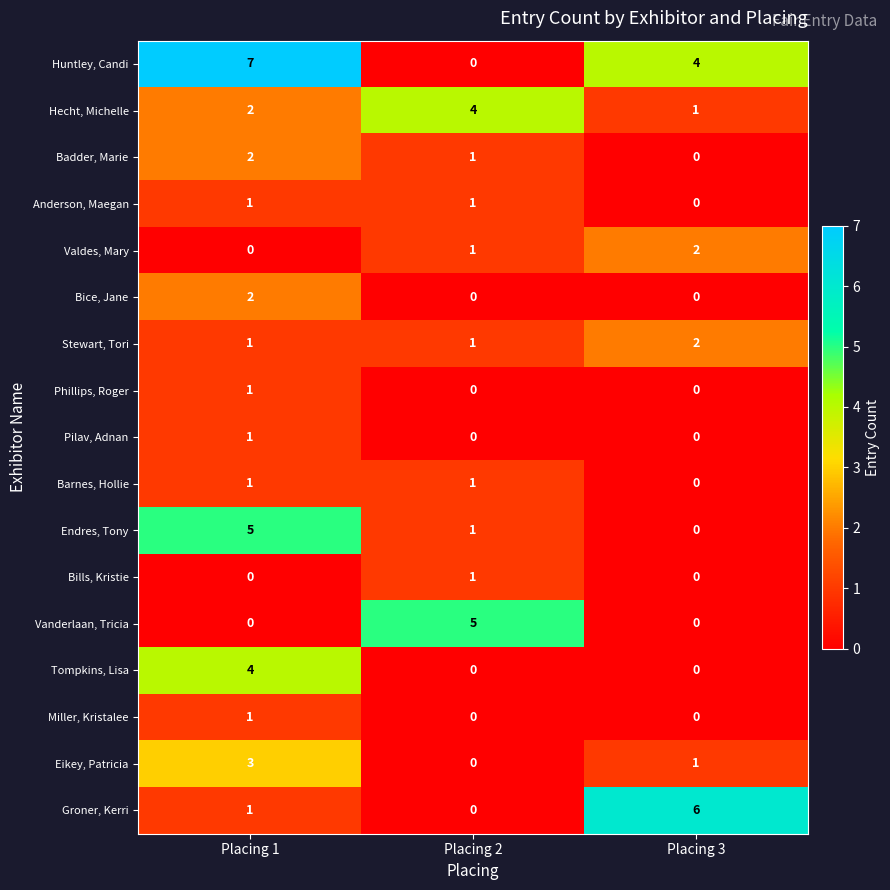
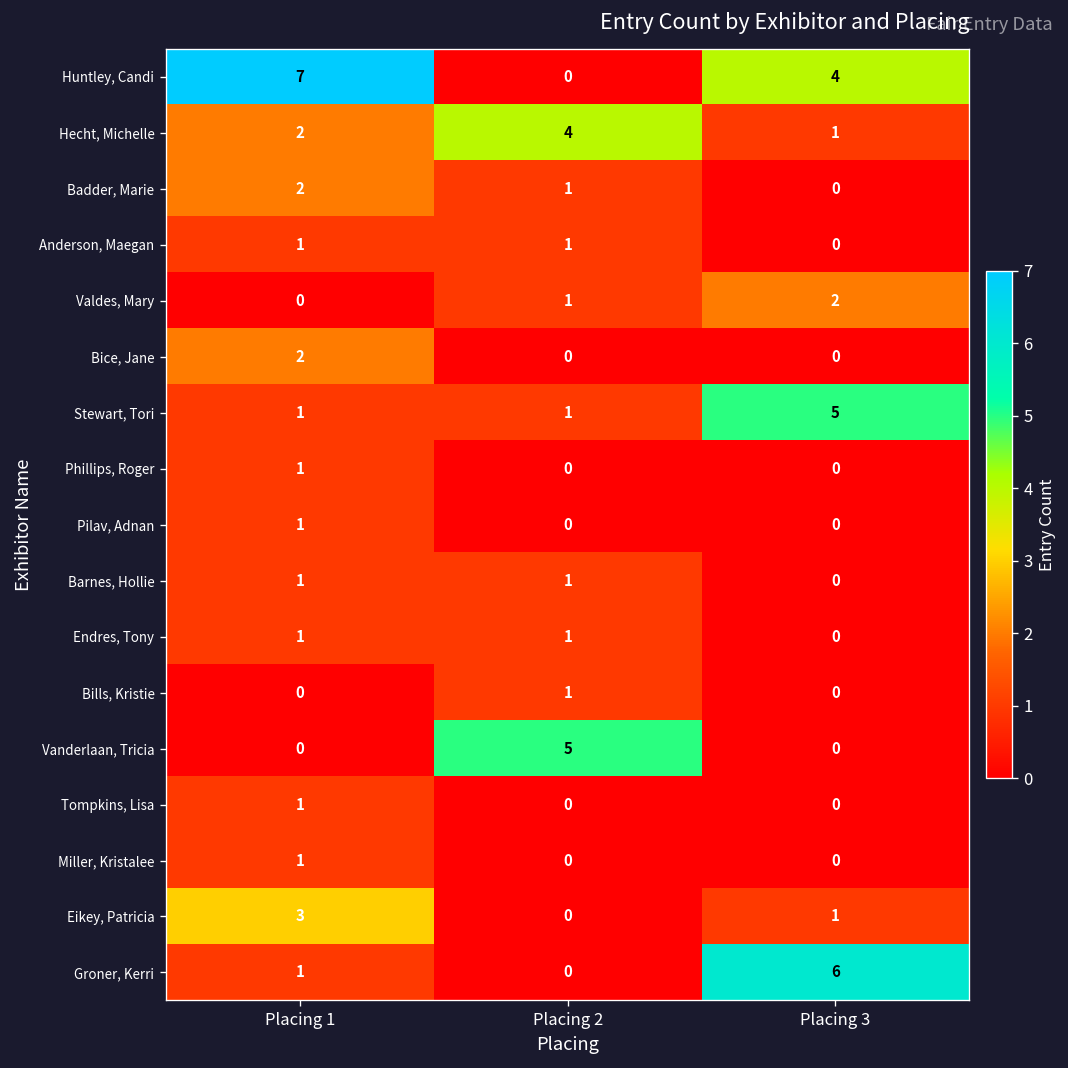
  {
    "Huntley, Candi": {
      "Placing 1": 7,
      "Placing 2": 0,
      "Placing 3": 4
    },
    "Hecht, Michelle": {
      "Placing 1": 2,
      "Placing 2": 4,
      "Placing 3": 1
    },
    "Badder, Marie": {
      "Placing 1": 2,
      "Placing 2": 1,
      "Placing 3": 0
    },
    "Anderson, Maegan": {
      "Placing 1": 1,
      "Placing 2": 1,
      "Placing 3": 0
    },
    "Valdes, Mary": {
      "Placing 1": 0,
      "Placing 2": 1,
      "Placing 3": 2
    },
    "Bice, Jane": {
      "Placing 1": 2,
      "Placing 2": 0,
      "Placing 3": 0
    },
    "Stewart, Tori": {
      "Placing 1": 1,
      "Placing 2": 1,
-     "Placing 3": 2
+     "Placing 3": 5
    },
    "Phillips, Roger": {
      "Placing 1": 1,
      "Placing 2": 0,
      "Placing 3": 0
    },
    "Pilav, Adnan": {
      "Placing 1": 1,
      "Placing 2": 0,
      "Placing 3": 0
    },
    "Barnes, Hollie": {
      "Placing 1": 1,
      "Placing 2": 1,
      "Placing 3": 0
    },
    "Endres, Tony": {
-     "Placing 1": 5,
+     "Placing 1": 1,
      "Placing 2": 1,
      "Placing 3": 0
    },
    "Bills, Kristie": {
      "Placing 1": 0,
      "Placing 2": 1,
      "Placing 3": 0
    },
    "Vanderlaan, Tricia": {
      "Placing 1": 0,
      "Placing 2": 5,
      "Placing 3": 0
    },
    "Tompkins, Lisa": {
-     "Placing 1": 4,
+     "Placing 1": 1,
      "Placing 2": 0,
      "Placing 3": 0
    },
    "Miller, Kristalee": {
      "Placing 1": 1,
      "Placing 2": 0,
      "Placing 3": 0
    },
    "Eikey, Patricia": {
      "Placing 1": 3,
      "Placing 2": 0,
      "Placing 3": 1
    },
    "Groner, Kerri": {
      "Placing 1": 1,
      "Placing 2": 0,
      "Placing 3": 6
    }
  }
